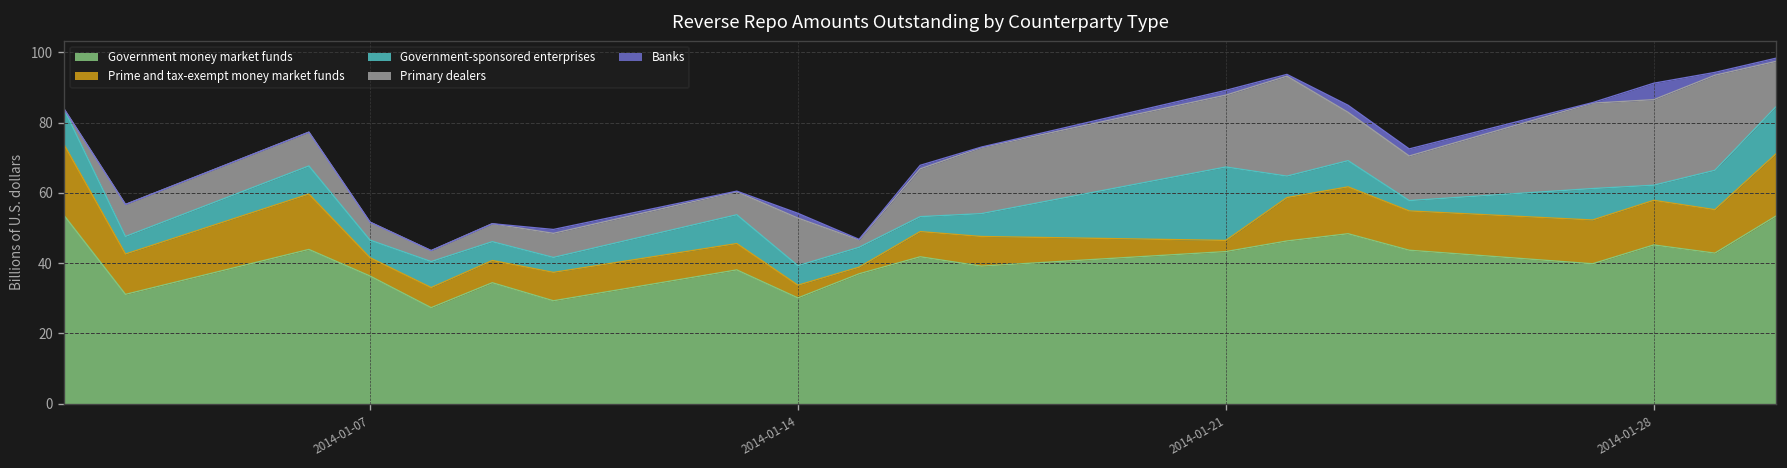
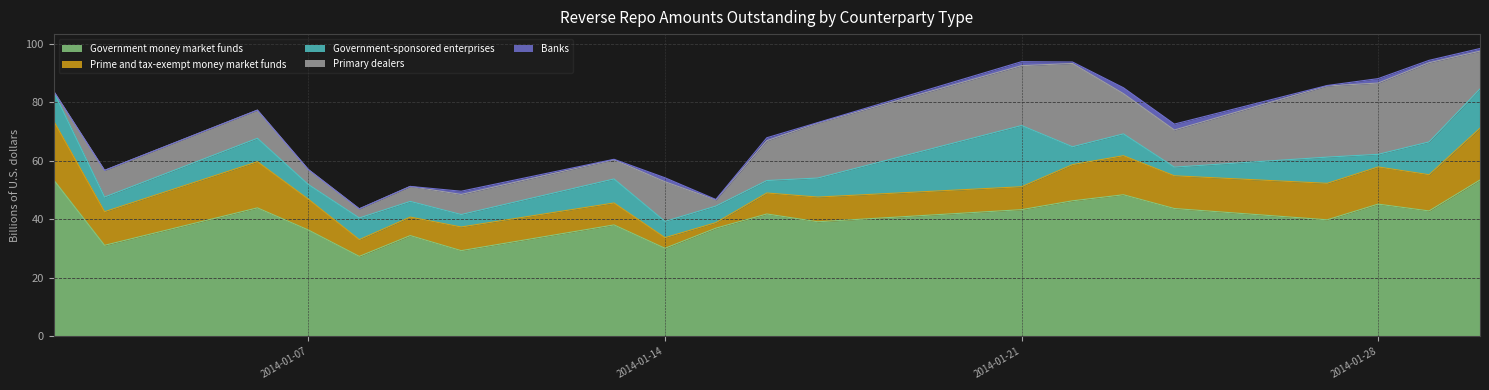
  {
    "Prime and tax-exempt money market funds": {
-     "2014-01-07": 5,
+     "2014-01-07": 11,
      "2014-01-14": 4,
-     "2014-01-21": 3,
+     "2014-01-21": 8,
      "2014-01-28": 13
    },
    "Government-sponsored enterprises": {
      "2014-01-07": 5,
      "2014-01-14": 6,
      "2014-01-21": 21,
      "2014-01-28": 4
    },
    "Banks": {
      "2014-01-14": 1,
      "2014-01-21": 1,
-     "2014-01-28": 5
+     "2014-01-28": 2
    }
  }
